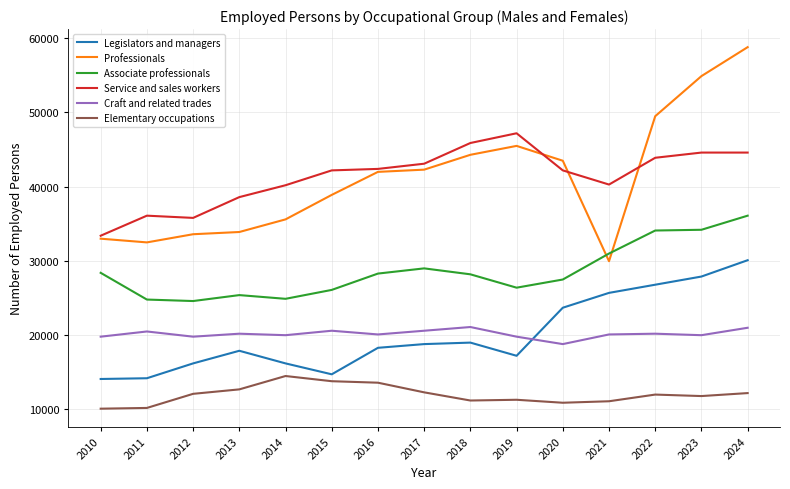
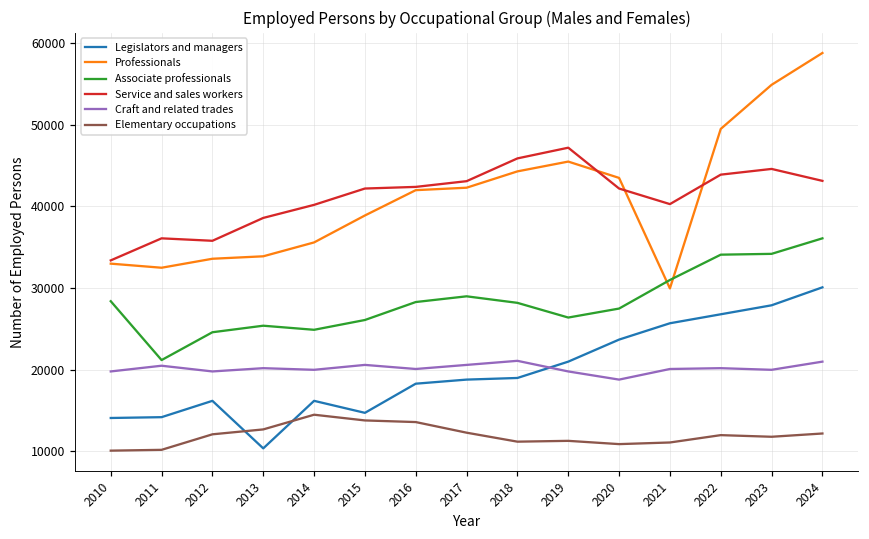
  {
    "Legislators and managers": {
      "2010": 14000,
      "2011": 14000,
      "2012": 16000,
-     "2013": 18000,
+     "2013": 10000,
      "2014": 16000,
      "2015": 15000,
      "2016": 18000,
      "2017": 19000,
      "2018": 19000,
-     "2019": 17000,
+     "2019": 21000,
      "2020": 24000,
      "2021": 26000,
      "2022": 27000,
      "2023": 28000,
      "2024": 30000
    },
    "Professionals": {
      "2010": 33000,
      "2011": 33000,
      "2012": 34000,
      "2013": 34000,
      "2014": 36000,
      "2015": 39000,
      "2016": 42000,
      "2017": 42000,
      "2018": 44000,
      "2019": 46000,
      "2020": 44000,
      "2021": 30000,
      "2022": 50000,
      "2023": 55000,
      "2024": 59000
    },
    "Associate professionals": {
      "2010": 28000,
-     "2011": 25000,
+     "2011": 21000,
      "2012": 25000,
      "2013": 25000,
      "2014": 25000,
      "2015": 26000,
      "2016": 28000,
      "2017": 29000,
      "2018": 28000,
      "2019": 26000,
      "2020": 28000,
      "2021": 31000,
      "2022": 34000,
      "2023": 34000,
      "2024": 36000
    },
    "Service and sales workers": {
      "2010": 33000,
      "2011": 36000,
      "2012": 36000,
      "2013": 39000,
      "2014": 40000,
      "2015": 42000,
      "2016": 42000,
      "2017": 43000,
      "2018": 46000,
      "2019": 47000,
      "2020": 42000,
      "2021": 40000,
      "2022": 44000,
      "2023": 45000,
-     "2024": 45000
+     "2024": 43000
    },
    "Craft and related trades": {
      "2010": 20000,
      "2011": 21000,
      "2012": 20000,
      "2013": 20000,
      "2014": 20000,
      "2015": 21000,
      "2016": 20000,
      "2017": 21000,
      "2018": 21000,
      "2019": 20000,
      "2020": 19000,
      "2021": 20000,
      "2022": 20000,
      "2023": 20000,
      "2024": 21000
    },
    "Elementary occupations": {
      "2010": 10000,
      "2011": 10000,
      "2012": 12000,
      "2013": 13000,
      "2014": 15000,
      "2015": 14000,
      "2016": 14000,
      "2017": 12000,
      "2018": 11000,
      "2019": 11000,
      "2020": 11000,
      "2021": 11000,
      "2022": 12000,
      "2023": 12000,
      "2024": 12000
    }
  }
